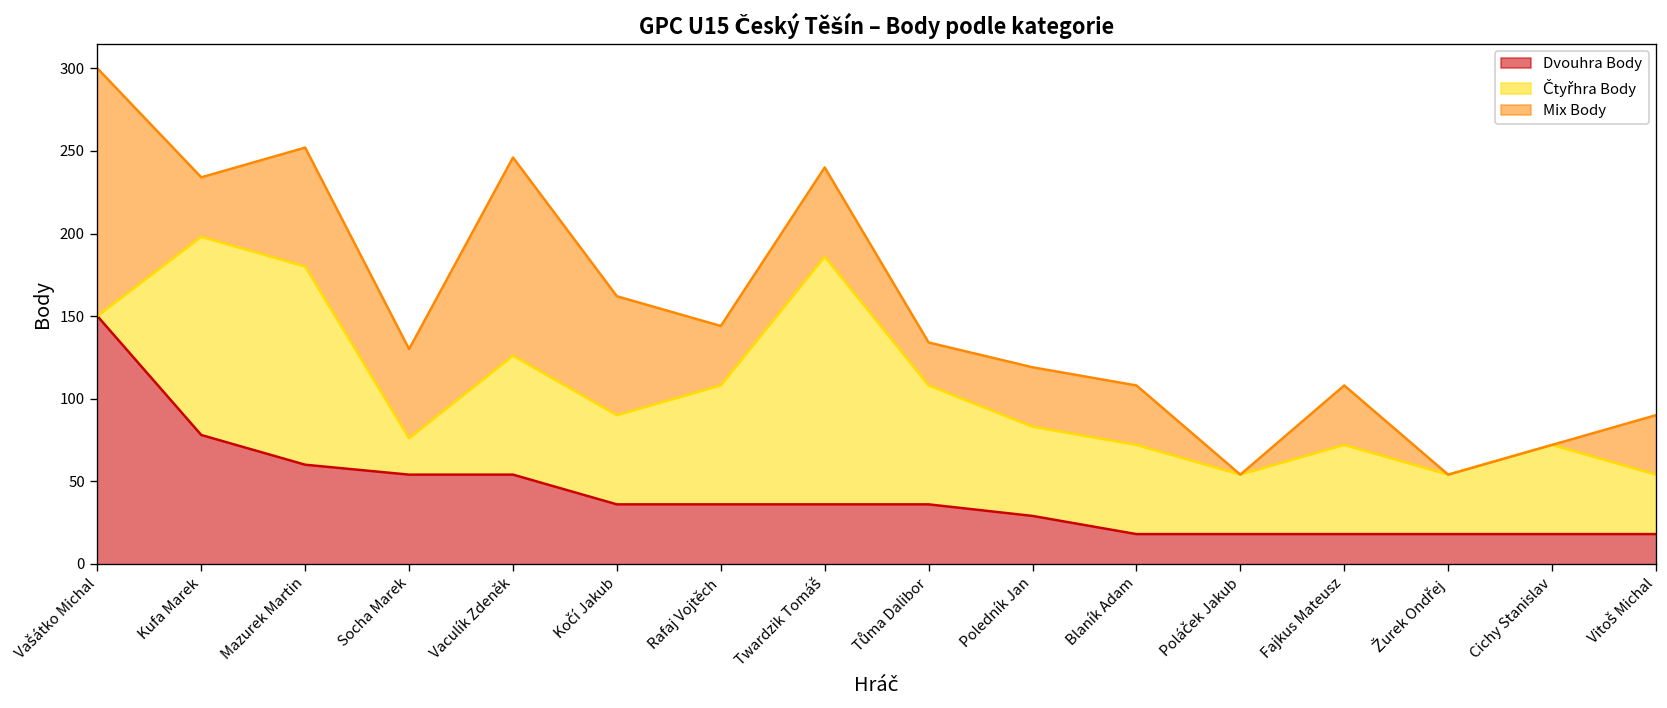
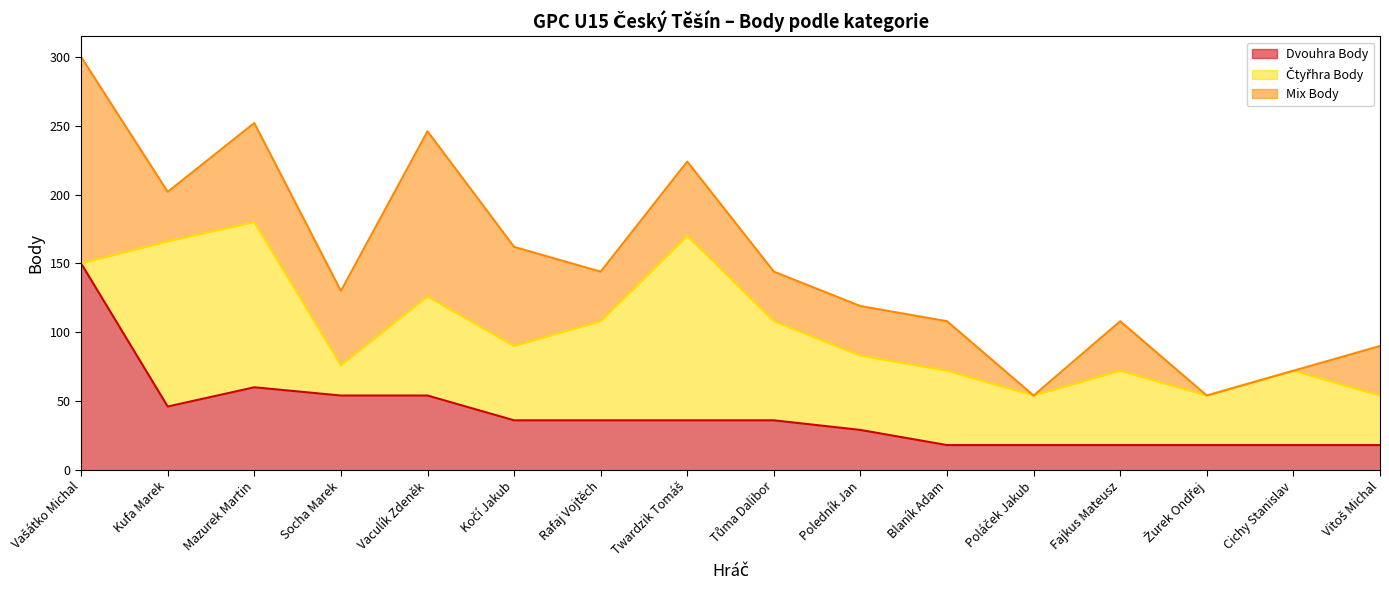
  {
    "Dvouhra Body": {
-     "Kufa Marek": 78,
+     "Kufa Marek": 46,
      "Mazurek Martin": 60,
      "Socha Marek": 54,
      "Vaculík Zdeněk": 54,
      "Kočí Jakub": 36,
      "Rafaj Vojtěch": 36,
      "Twardzik Tomáš": 36,
      "Tůma Dalibor": 36,
      "Poledník Jan": 29,
      "Blaník Adam": 18,
      "Poláček Jakub": 18,
      "Fajkus Mateusz": 18,
      "Žurek Ondřej": 18,
      "Cichy Stanislav": 18,
      "Vitoš Michal": 18
    },
    "Čtyřhra Body": {
      "Kufa Marek": 120,
      "Mazurek Martin": 120,
      "Socha Marek": 22,
      "Vaculík Zdeněk": 72,
      "Kočí Jakub": 54,
      "Rafaj Vojtěch": 72,
-     "Twardzik Tomáš": 150,
+     "Twardzik Tomáš": 134,
      "Tůma Dalibor": 72,
      "Poledník Jan": 54,
      "Blaník Adam": 54,
      "Fajkus Mateusz": 54,
      "Vitoš Michal": 36
    },
    "Mix Body": {
      "Vašátko Michal": 150,
      "Kufa Marek": 36,
      "Mazurek Martin": 72,
      "Socha Marek": 54,
      "Vaculík Zdeněk": 120,
      "Kočí Jakub": 72,
      "Rafaj Vojtěch": 36,
      "Twardzik Tomáš": 54,
-     "Tůma Dalibor": 26,
+     "Tůma Dalibor": 36,
      "Poledník Jan": 36,
      "Blaník Adam": 36,
      "Fajkus Mateusz": 36,
      "Vitoš Michal": 36
    }
  }
